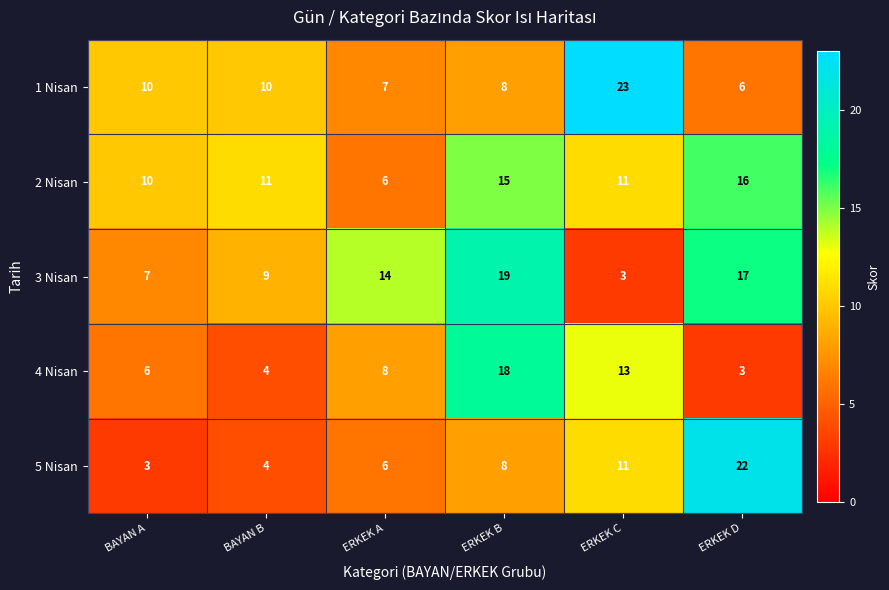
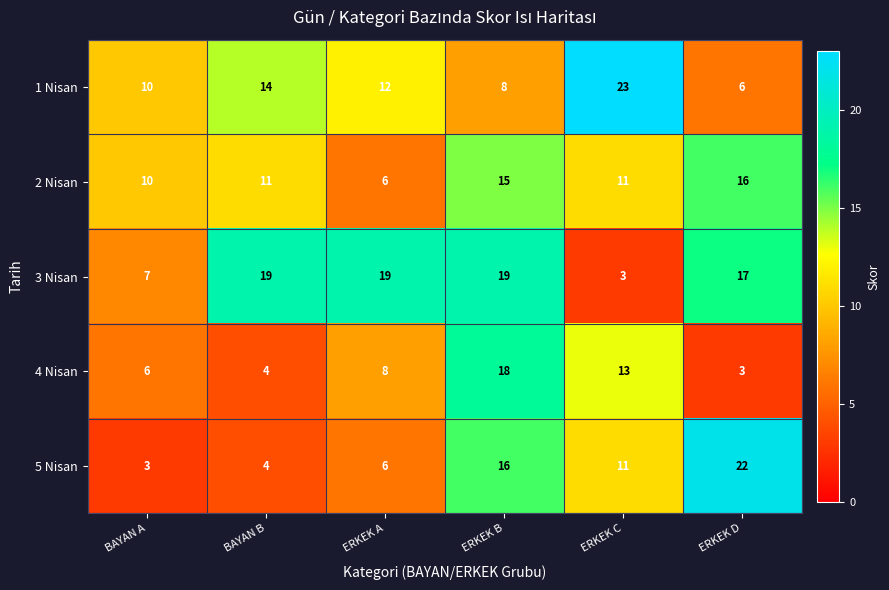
  {
    "1 Nisan": {
      "BAYAN A": 10,
-     "BAYAN B": 10,
-     "ERKEK A": 7,
+     "BAYAN B": 14,
+     "ERKEK A": 12,
      "ERKEK B": 8,
      "ERKEK C": 23,
      "ERKEK D": 6
    },
    "2 Nisan": {
      "BAYAN A": 10,
      "BAYAN B": 11,
      "ERKEK A": 6,
      "ERKEK B": 15,
      "ERKEK C": 11,
      "ERKEK D": 16
    },
    "3 Nisan": {
      "BAYAN A": 7,
-     "BAYAN B": 9,
-     "ERKEK A": 14,
+     "BAYAN B": 19,
+     "ERKEK A": 19,
      "ERKEK B": 19,
      "ERKEK C": 3,
      "ERKEK D": 17
    },
    "4 Nisan": {
      "BAYAN A": 6,
      "BAYAN B": 4,
      "ERKEK A": 8,
      "ERKEK B": 18,
      "ERKEK C": 13,
      "ERKEK D": 3
    },
    "5 Nisan": {
      "BAYAN A": 3,
      "BAYAN B": 4,
      "ERKEK A": 6,
-     "ERKEK B": 8,
+     "ERKEK B": 16,
      "ERKEK C": 11,
      "ERKEK D": 22
    }
  }
